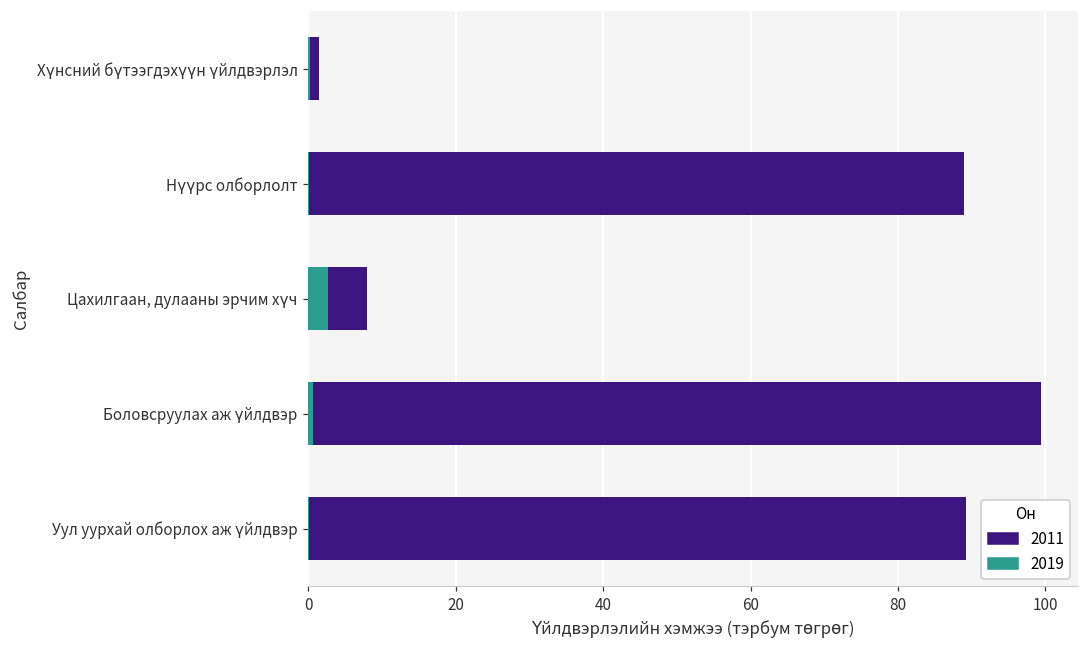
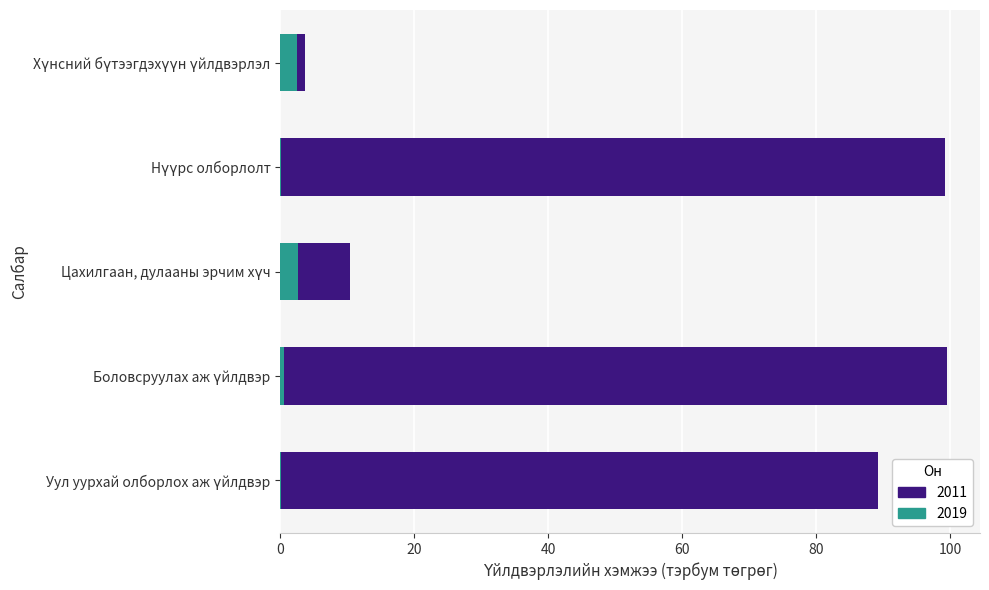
  {
    "2019": {
-     "Хүнсний бүтээгдэхүүн үйлдвэрлэл": 0,
+     "Хүнсний бүтээгдэхүүн үйлдвэрлэл": 2,
      "Цахилгаан, дулааны эрчим хүч": 3,
      "Боловсруулах аж үйлдвэр": 1
    },
    "2011": {
      "Хүнсний бүтээгдэхүүн үйлдвэрлэл": 1,
-     "Нүүрс олборлолт": 89,
-     "Цахилгаан, дулааны эрчим хүч": 5,
+     "Нүүрс олборлолт": 99,
+     "Цахилгаан, дулааны эрчим хүч": 8,
      "Боловсруулах аж үйлдвэр": 99,
      "Уул уурхай олборлох аж үйлдвэр": 89
    }
  }
